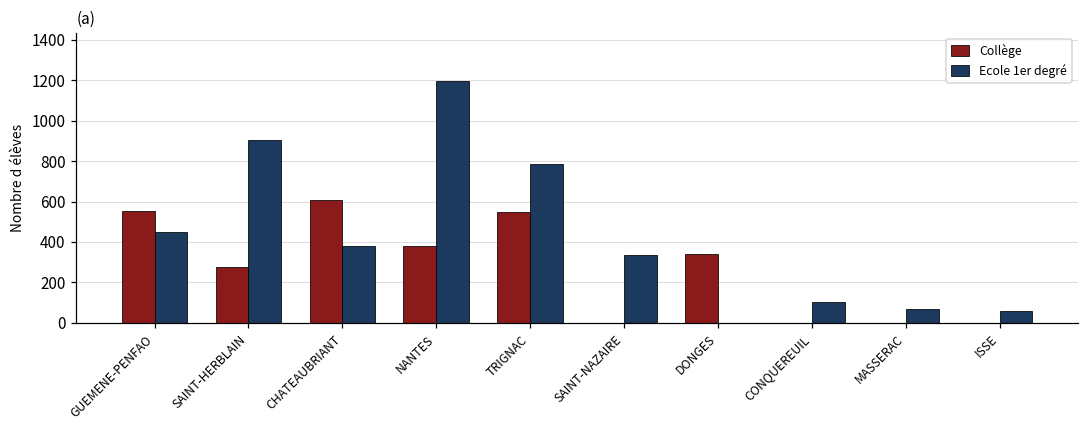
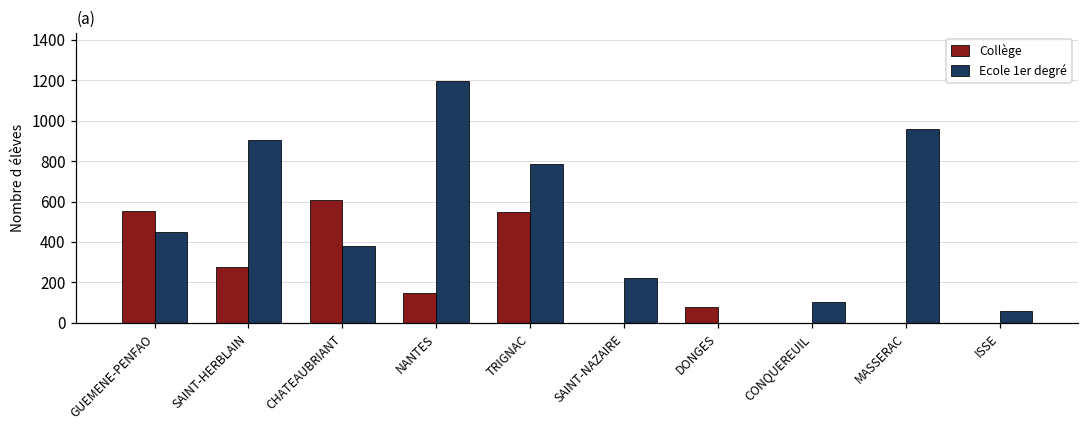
  {
    "Collège": {
      "GUEMENE-PENFAO": 550,
      "SAINT-HERBLAIN": 280,
      "CHATEAUBRIANT": 610,
-     "NANTES": 380,
+     "NANTES": 150,
      "TRIGNAC": 550,
      "SAINT-NAZAIRE": 0,
-     "DONGES": 340,
+     "DONGES": 80,
      "CONQUEREUIL": 0,
      "MASSERAC": 0,
      "ISSE": 0
    },
    "Ecole 1er degré": {
      "GUEMENE-PENFAO": 450,
      "SAINT-HERBLAIN": 910,
      "CHATEAUBRIANT": 380,
      "NANTES": 1200,
      "TRIGNAC": 790,
-     "SAINT-NAZAIRE": 330,
+     "SAINT-NAZAIRE": 220,
      "DONGES": 0,
      "CONQUEREUIL": 110,
-     "MASSERAC": 70,
+     "MASSERAC": 960,
      "ISSE": 60
    }
  }
